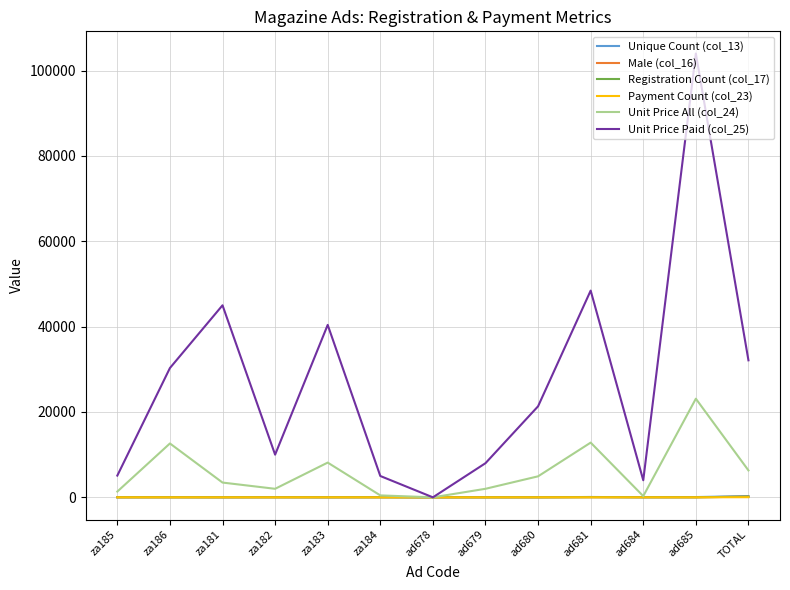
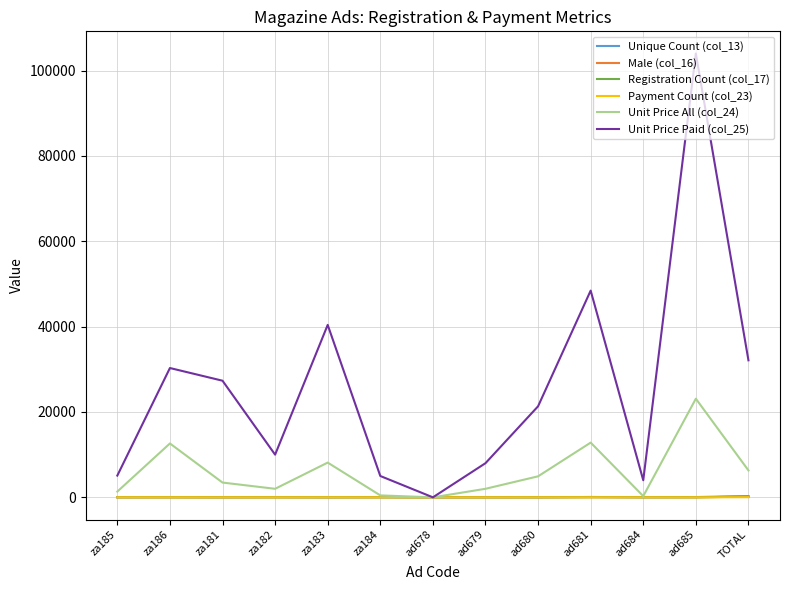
  {
    "Unit Price All (col_24)": {
      "za185": 1000,
      "za186": 13000,
      "za181": 3000,
      "za182": 2000,
      "za183": 8000,
      "ad679": 2000,
      "ad680": 5000,
      "ad681": 13000,
      "ad685": 23000,
      "TOTAL": 6000
    },
    "Unit Price Paid (col_25)": {
      "za185": 5000,
      "za186": 30000,
-     "za181": 45000,
+     "za181": 27000,
      "za182": 10000,
      "za183": 40000,
      "za184": 5000,
      "ad679": 8000,
      "ad680": 21000,
      "ad681": 48000,
      "ad684": 4000,
      "TOTAL": 32000
    }
  }
